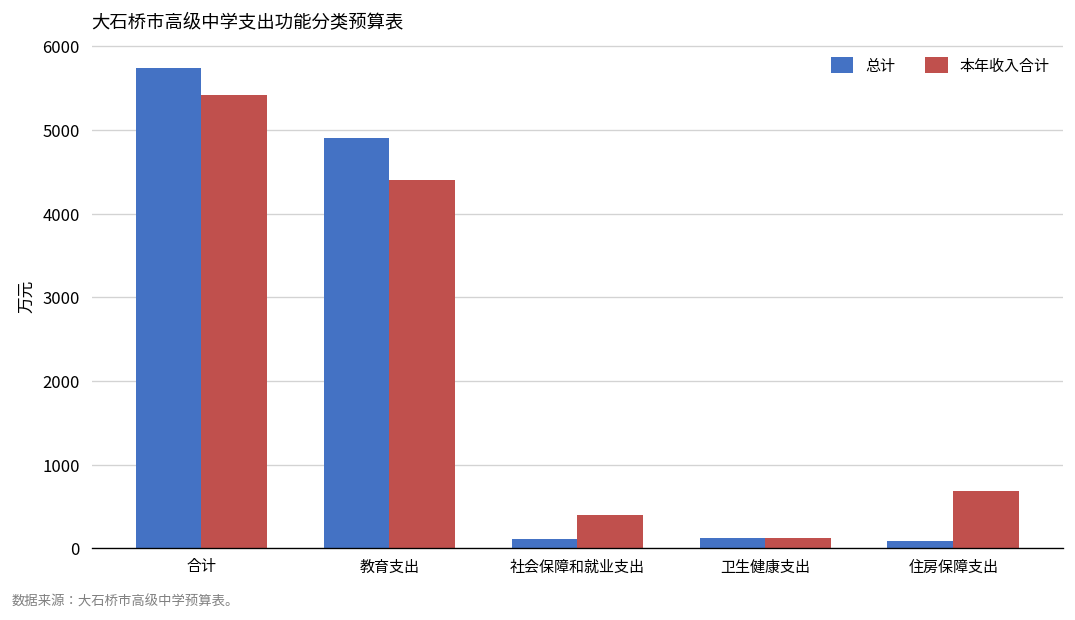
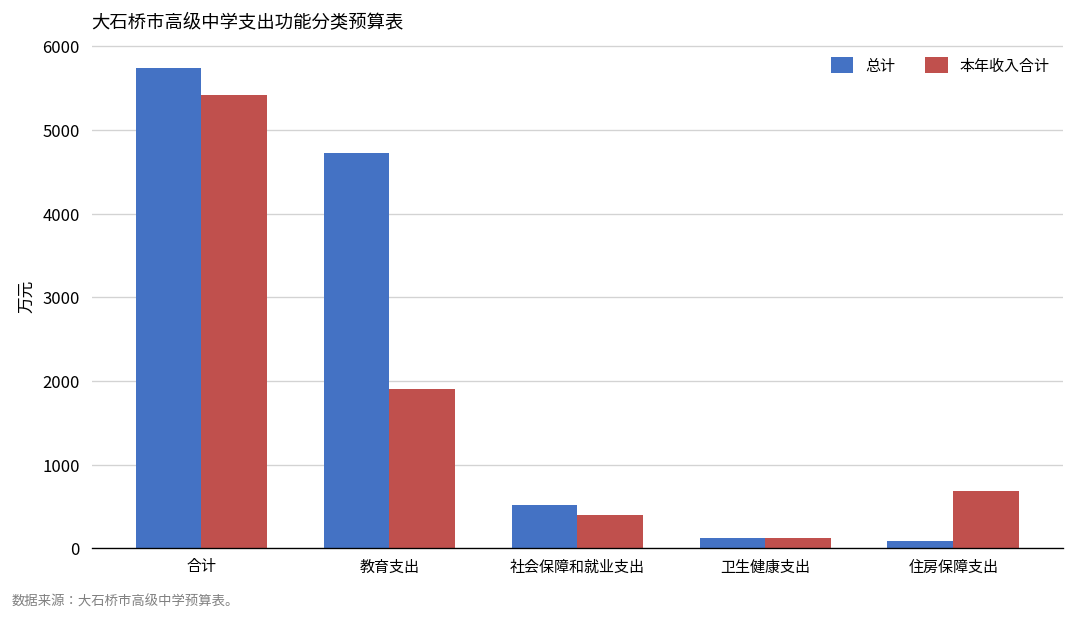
  {
    "总计": {
      "合计": 5700,
-     "教育支出": 4900,
-     "社会保障和就业支出": 100,
+     "教育支出": 4700,
+     "社会保障和就业支出": 500,
      "卫生健康支出": 100,
      "住房保障支出": 100
    },
    "本年收入合计": {
      "合计": 5400,
-     "教育支出": 4400,
+     "教育支出": 1900,
      "社会保障和就业支出": 400,
      "卫生健康支出": 100,
      "住房保障支出": 700
    }
  }
